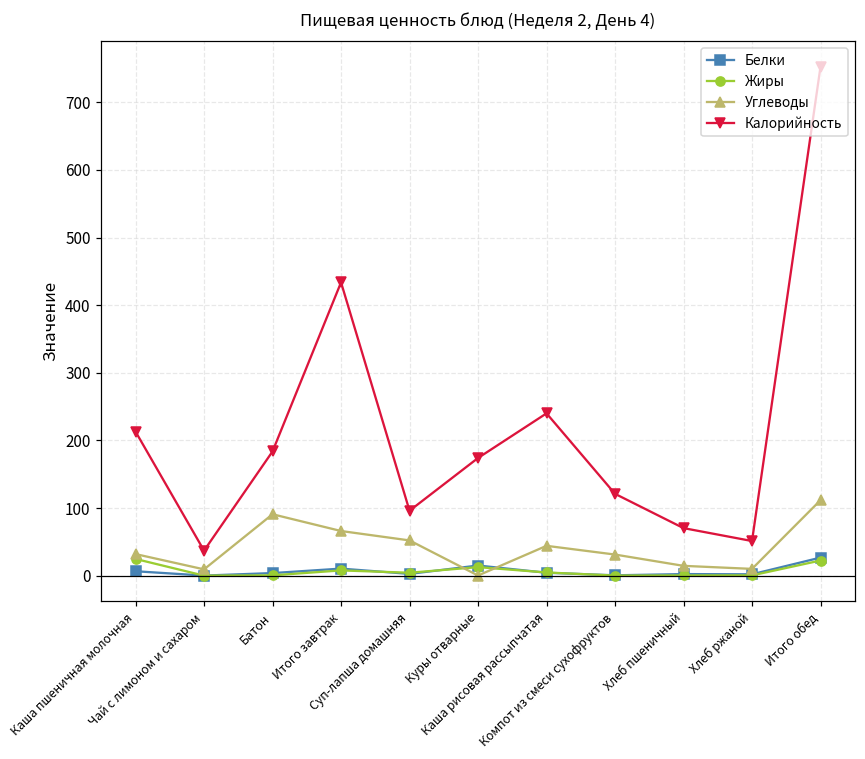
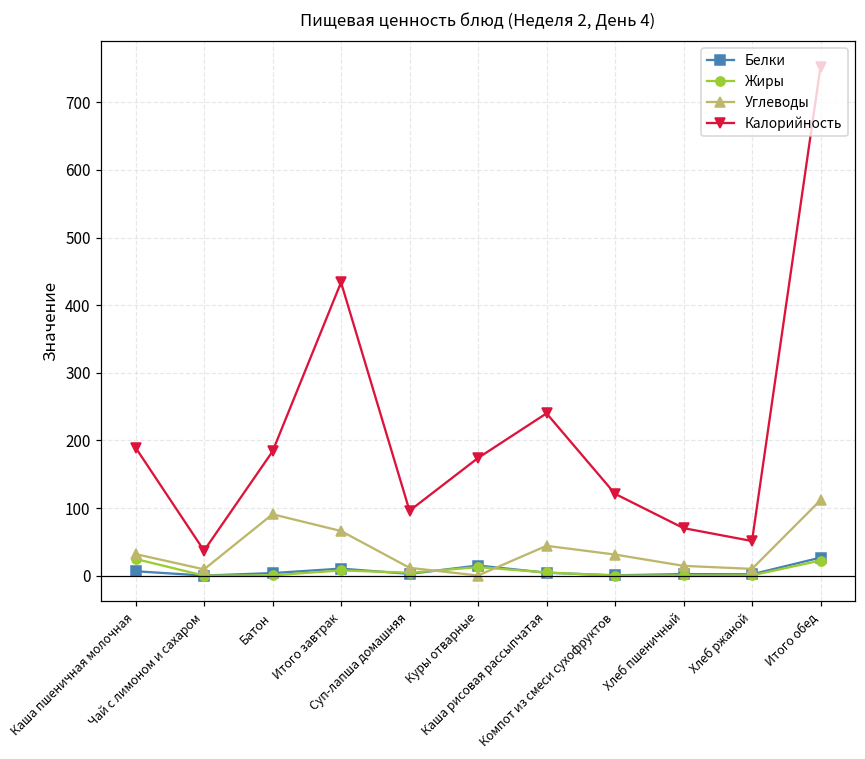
  {
    "Белки": {
      "Каша пшеничная молочная": 10,
      "Итого обед": 30
    },
    "Жиры": {
      "Каша пшеничная молочная": 20,
      "Итого обед": 20
    },
    "Углеводы": {
      "Каша пшеничная молочная": 30,
      "Чай с лимоном и сахаром": 10,
      "Батон": 90,
      "Итого завтрак": 70,
-     "Суп-лапша домашняя": 50,
+     "Суп-лапша домашняя": 10,
      "Куры отварные": 0,
      "Каша рисовая рассыпчатая": 40,
      "Компот из смеси сухофруктов": 30,
      "Хлеб пшеничный": 10,
      "Хлеб ржаной": 10,
      "Итого обед": 110
    },
    "Калорийность": {
-     "Каша пшеничная молочная": 210,
+     "Каша пшеничная молочная": 190,
      "Чай с лимоном и сахаром": 40,
      "Батон": 180,
      "Итого завтрак": 430,
      "Суп-лапша домашняя": 100,
      "Куры отварные": 170,
      "Каша рисовая рассыпчатая": 240,
      "Компот из смеси сухофруктов": 120,
      "Хлеб пшеничный": 70,
      "Хлеб ржаной": 50
    }
  }
